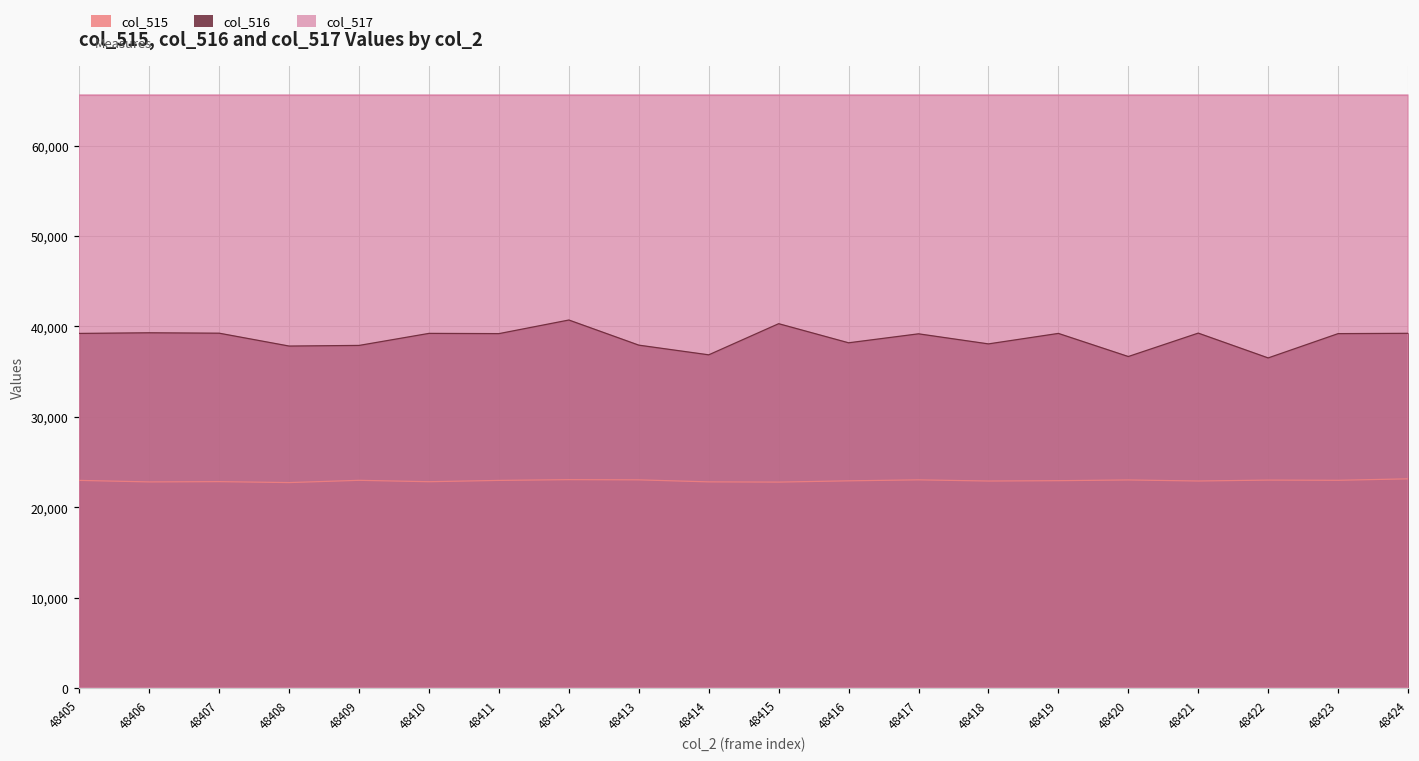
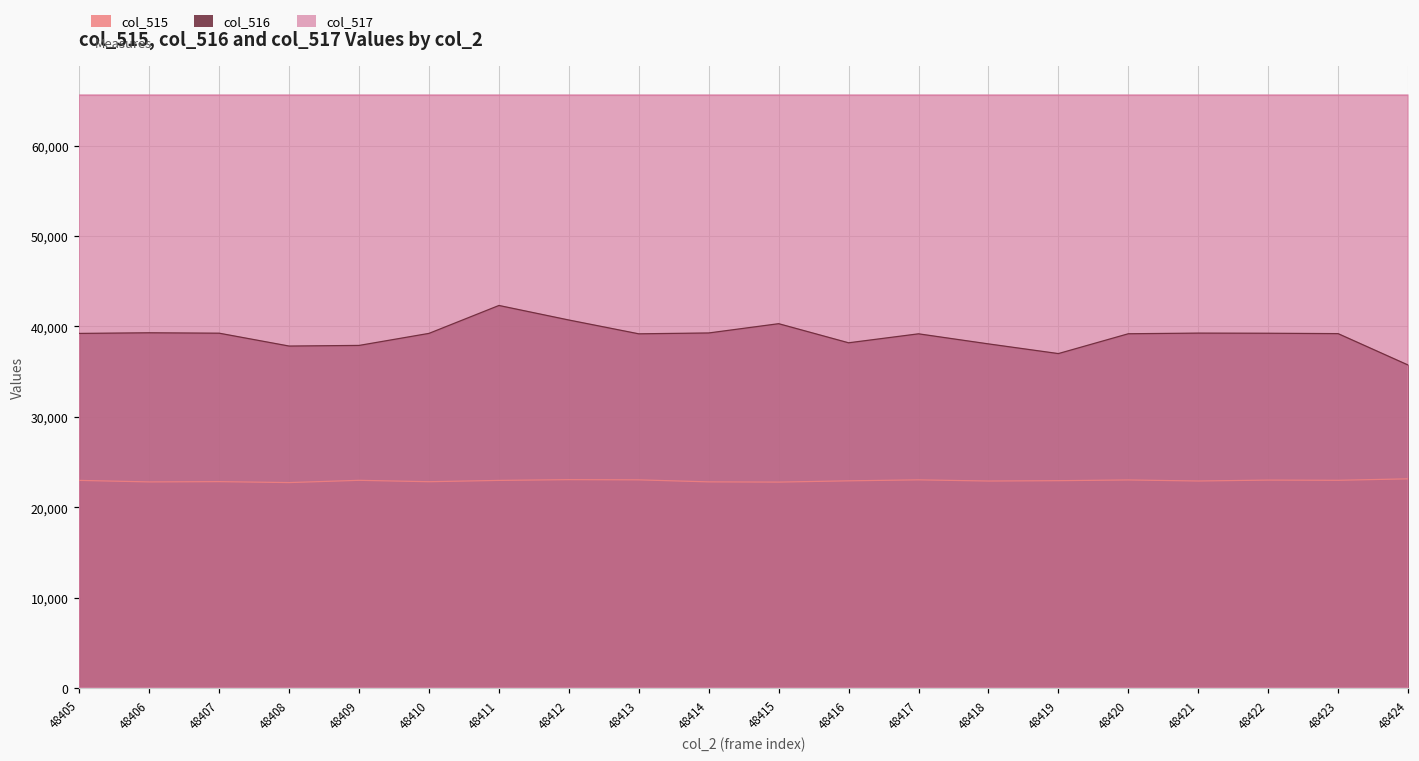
  {
    "col_516": {
      "48405": "39,000",
      "48406": "39,000",
      "48407": "39,000",
      "48408": "38,000",
      "48409": "38,000",
      "48410": "39,000",
-     "48411": "39,000",
+     "48411": "42,000",
      "48412": "41,000",
-     "48413": "38,000",
-     "48414": "37,000",
+     "48413": "39,000",
+     "48414": "39,000",
      "48415": "40,000",
      "48416": "38,000",
      "48417": "39,000",
      "48418": "38,000",
-     "48419": "39,000",
-     "48420": "37,000",
+     "48419": "37,000",
+     "48420": "39,000",
      "48421": "39,000",
-     "48422": "37,000",
+     "48422": "39,000",
      "48423": "39,000",
-     "48424": "39,000"
+     "48424": "36,000"
    }
  }
